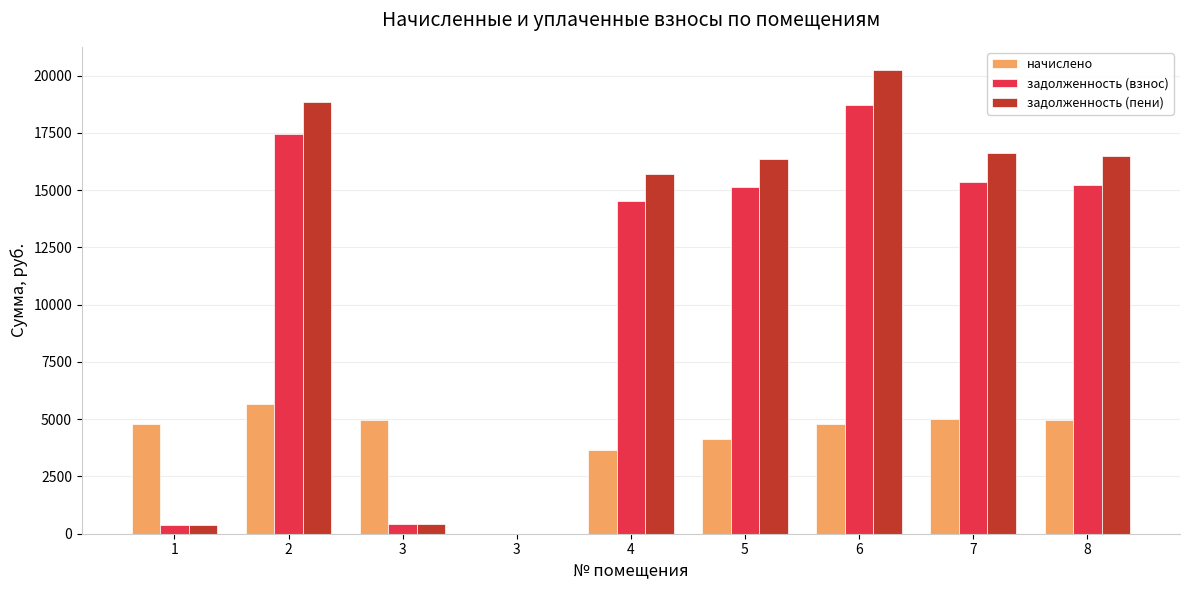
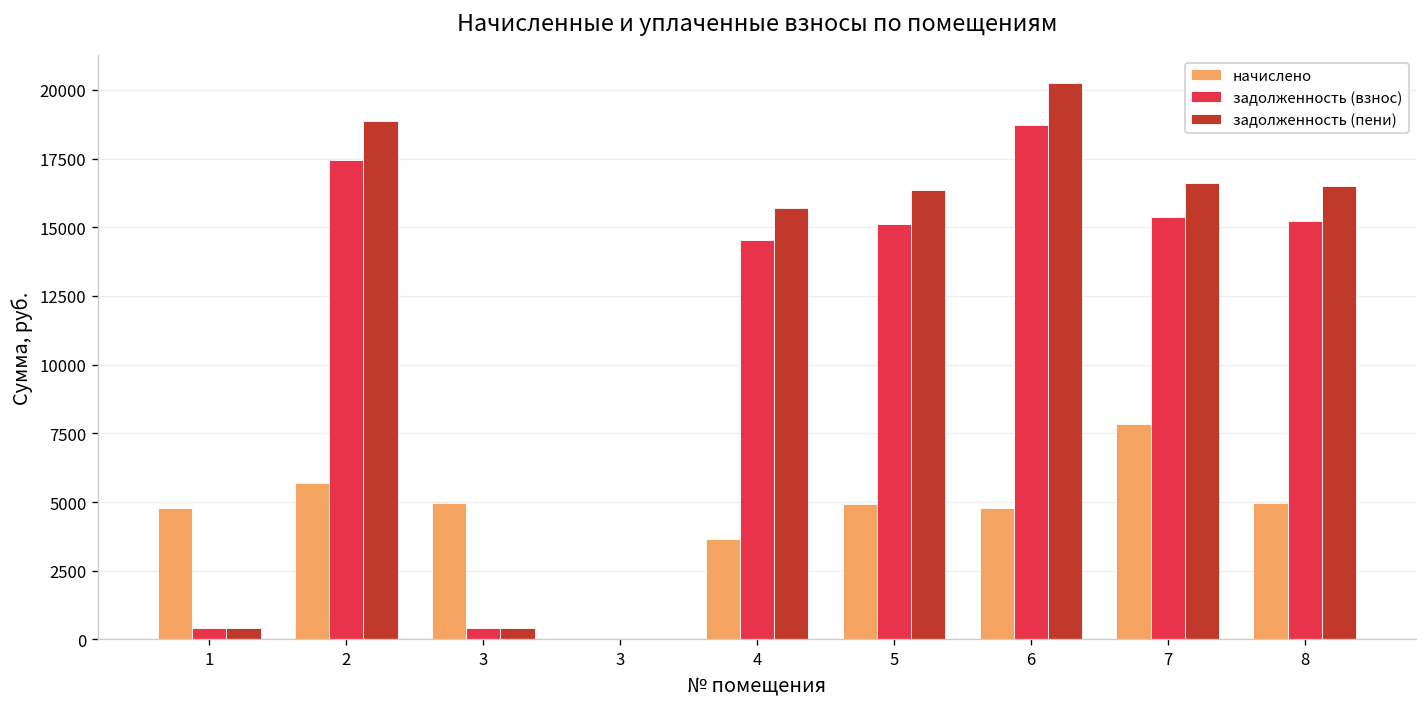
  {
    "начислено": {
      "1": 4800,
      "2": 5700,
      "4": 3700,
-     "5": 4100,
+     "5": 4900,
      "6": 4800,
-     "7": 5000,
+     "7": 7800,
      "8": 5000
    }
  }
